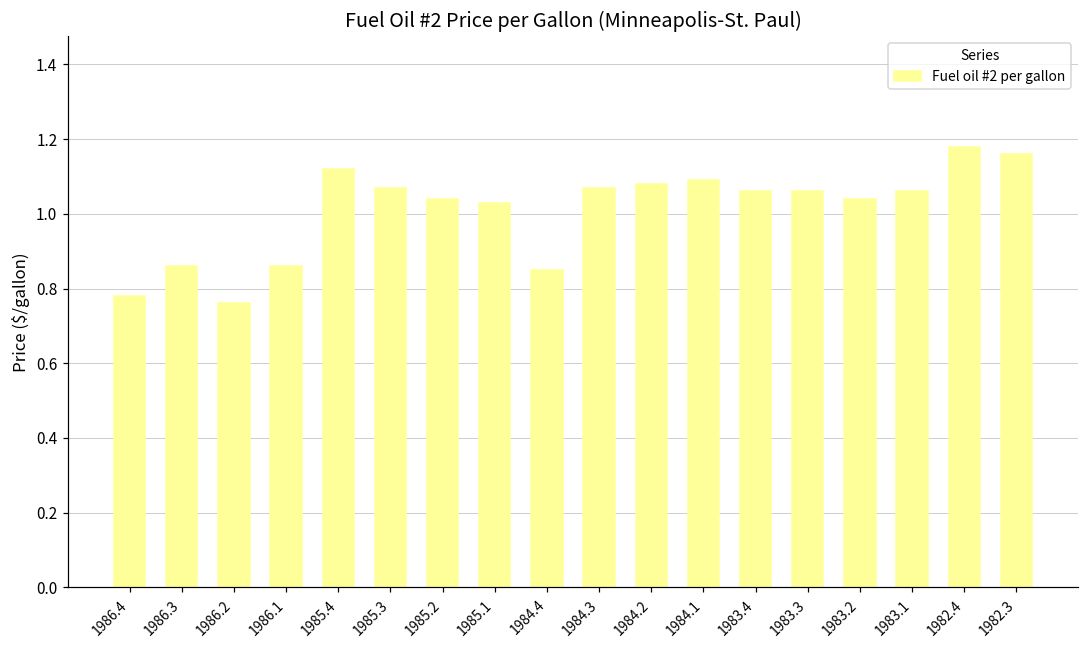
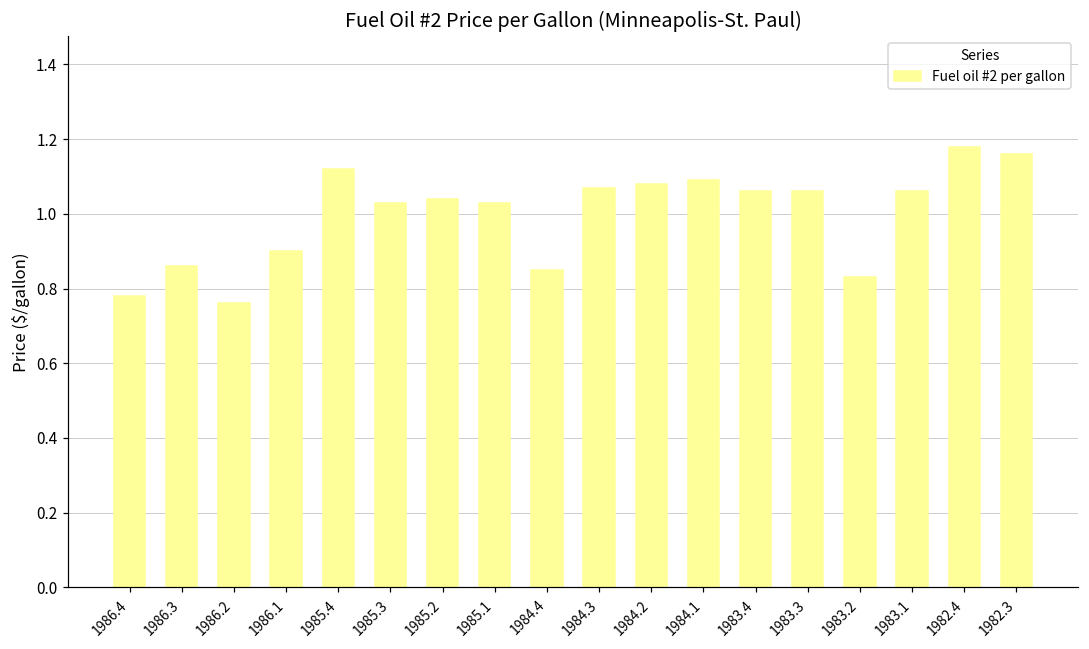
  {
    "1986.4": 0.78,
    "1986.3": 0.86,
    "1986.2": 0.76,
-   "1986.1": 0.86,
+   "1986.1": 0.90,
    "1985.4": 1.12,
-   "1985.3": 1.07,
+   "1985.3": 1.03,
    "1985.2": 1.04,
    "1985.1": 1.03,
    "1984.4": 0.85,
    "1984.3": 1.07,
    "1984.2": 1.08,
    "1984.1": 1.09,
    "1983.4": 1.06,
    "1983.3": 1.06,
-   "1983.2": 1.04,
+   "1983.2": 0.83,
    "1983.1": 1.06,
    "1982.4": 1.18,
    "1982.3": 1.16
  }
